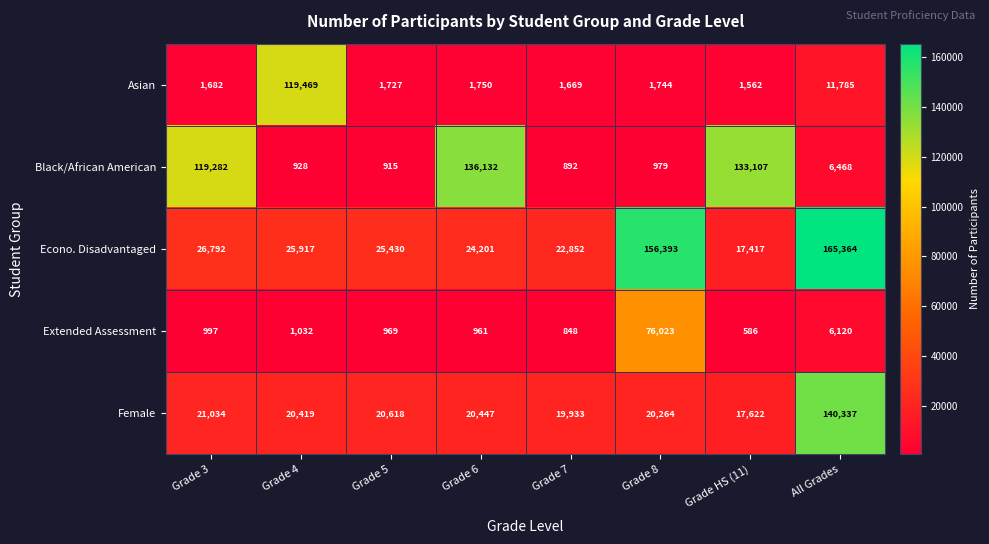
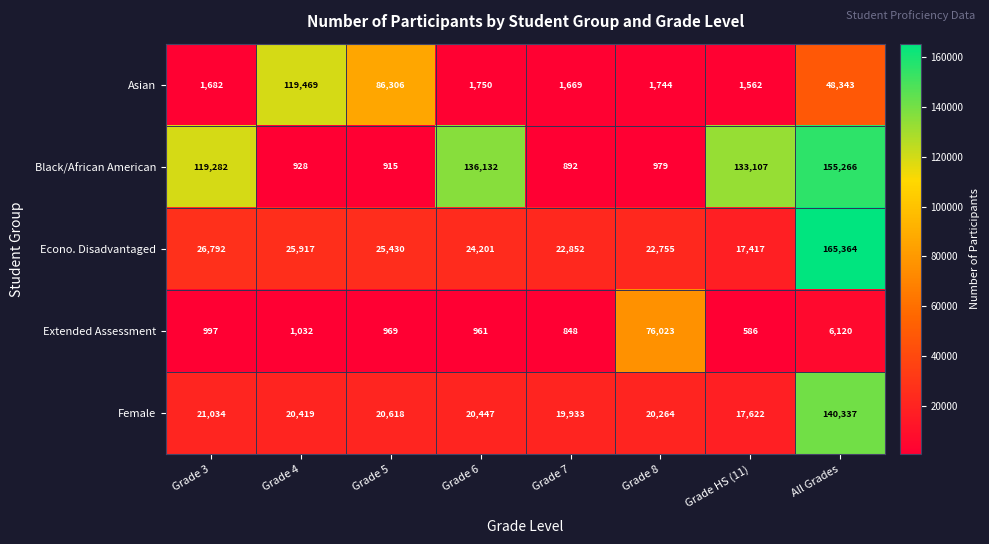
  {
    "Asian": {
      "Grade 3": "1,682",
      "Grade 4": "119,469",
-     "Grade 5": "1,727",
+     "Grade 5": "86,306",
      "Grade 6": "1,750",
      "Grade 7": "1,669",
      "Grade 8": "1,744",
      "Grade HS (11)": "1,562",
-     "All Grades": "11,785"
+     "All Grades": "48,343"
    },
    "Black/African American": {
      "Grade 3": "119,282",
      "Grade 4": "928",
      "Grade 5": "915",
      "Grade 6": "136,132",
      "Grade 7": "892",
      "Grade 8": "979",
      "Grade HS (11)": "133,107",
-     "All Grades": "6,468"
+     "All Grades": "155,266"
    },
    "Econo. Disadvantaged": {
      "Grade 3": "26,792",
      "Grade 4": "25,917",
      "Grade 5": "25,430",
      "Grade 6": "24,201",
      "Grade 7": "22,852",
-     "Grade 8": "156,393",
+     "Grade 8": "22,755",
      "Grade HS (11)": "17,417",
      "All Grades": "165,364"
    },
    "Extended Assessment": {
      "Grade 3": "997",
      "Grade 4": "1,032",
      "Grade 5": "969",
      "Grade 6": "961",
      "Grade 7": "848",
      "Grade 8": "76,023",
      "Grade HS (11)": "586",
      "All Grades": "6,120"
    },
    "Female": {
      "Grade 3": "21,034",
      "Grade 4": "20,419",
      "Grade 5": "20,618",
      "Grade 6": "20,447",
      "Grade 7": "19,933",
      "Grade 8": "20,264",
      "Grade HS (11)": "17,622",
      "All Grades": "140,337"
    }
  }
